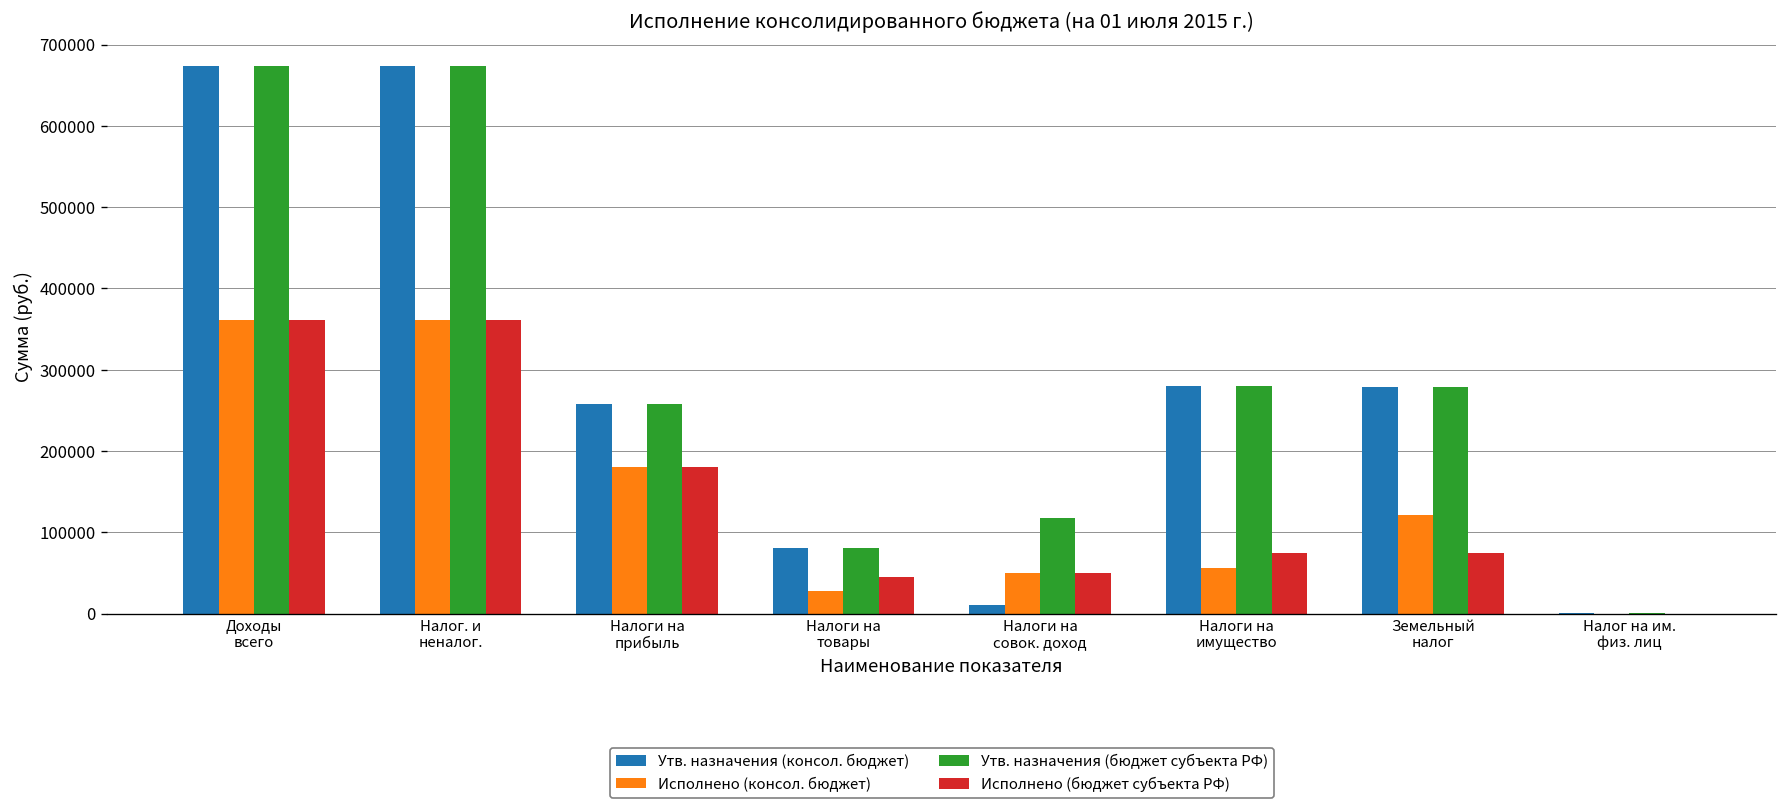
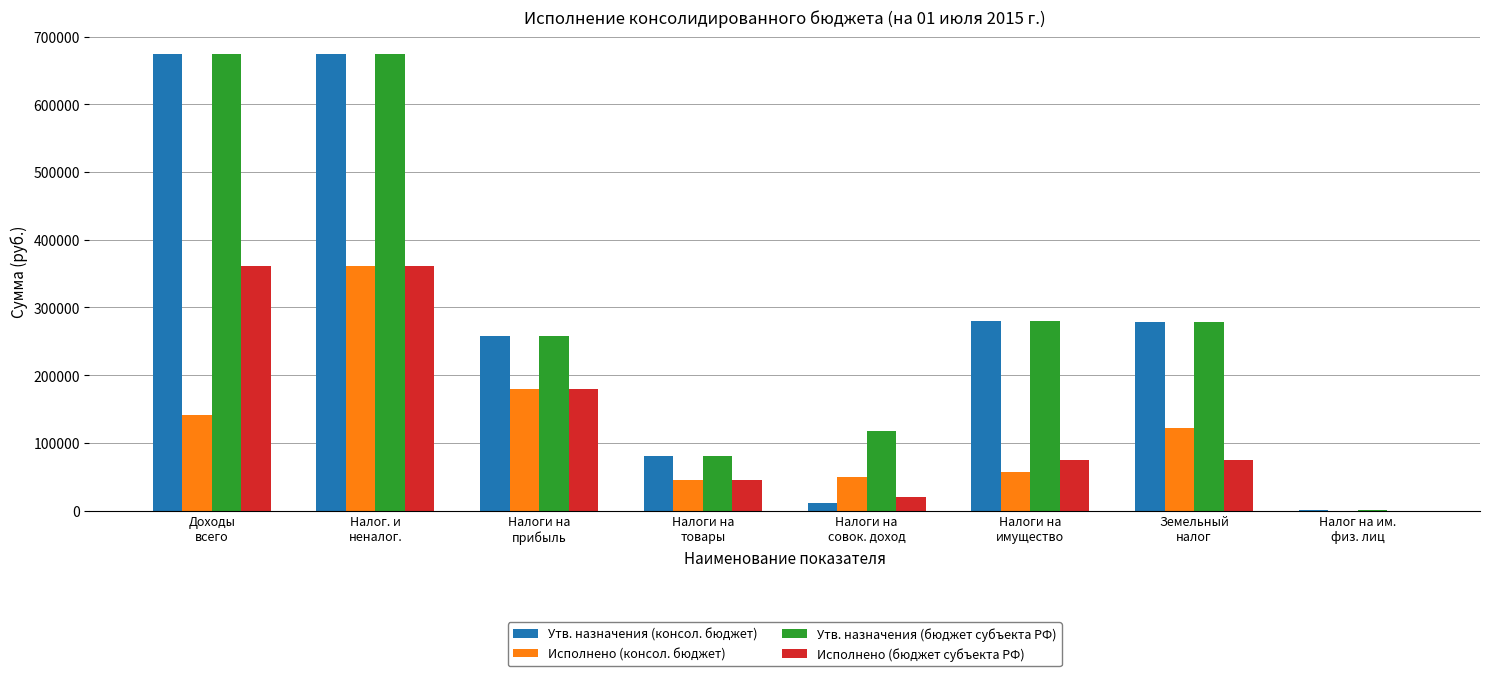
  {
    "Утв. назначения (консол. бюджет)": {
      "Доходы всего": 670000,
      "Налог. и неналог.": 670000,
      "Налоги на прибыль": 260000,
      "Налоги на товары": 80000,
      "Налоги на совок. доход": 10000,
      "Налоги на имущество": 280000,
      "Земельный налог": 280000
    },
    "Исполнено (консол. бюджет)": {
-     "Доходы всего": 360000,
+     "Доходы всего": 140000,
      "Налог. и неналог.": 360000,
      "Налоги на прибыль": 180000,
-     "Налоги на товары": 30000,
+     "Налоги на товары": 50000,
      "Налоги на совок. доход": 50000,
      "Налоги на имущество": 60000,
      "Земельный налог": 120000
    },
    "Утв. назначения (бюджет субъекта РФ)": {
      "Доходы всего": 670000,
      "Налог. и неналог.": 670000,
      "Налоги на прибыль": 260000,
      "Налоги на товары": 80000,
      "Налоги на совок. доход": 120000,
      "Налоги на имущество": 280000,
      "Земельный налог": 280000
    },
    "Исполнено (бюджет субъекта РФ)": {
      "Доходы всего": 360000,
      "Налог. и неналог.": 360000,
      "Налоги на прибыль": 180000,
      "Налоги на товары": 50000,
-     "Налоги на совок. доход": 50000,
+     "Налоги на совок. доход": 20000,
      "Налоги на имущество": 70000,
      "Земельный налог": 70000
    }
  }
